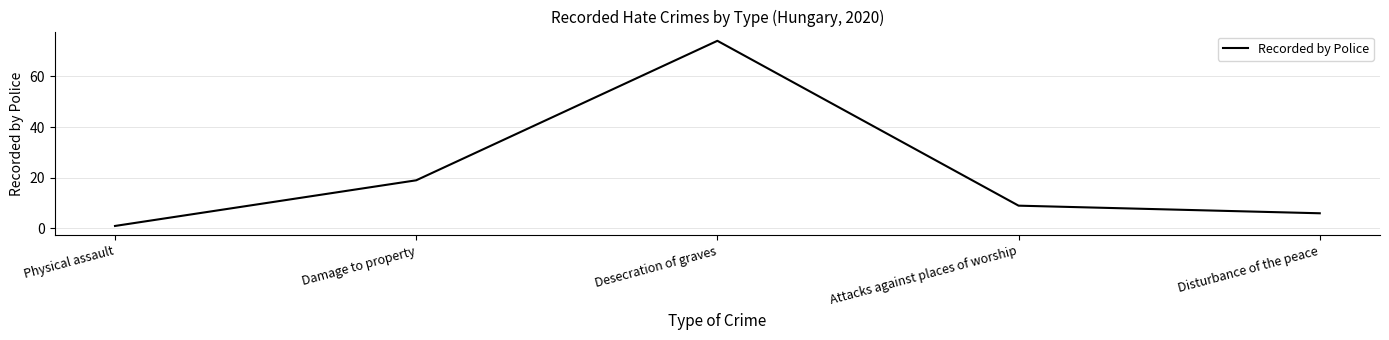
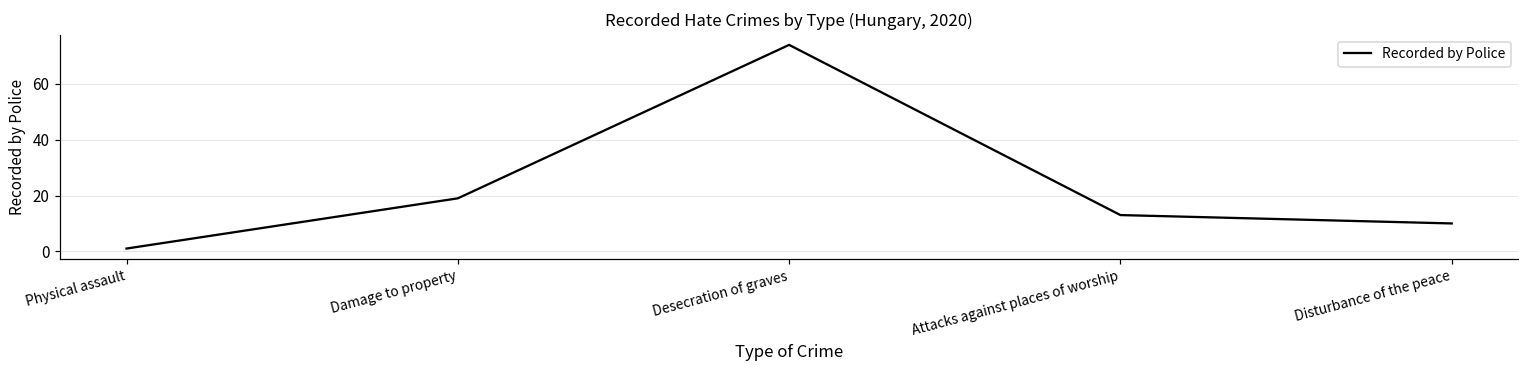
  {
    "Physical assault": 1,
    "Damage to property": 19,
    "Desecration of graves": 74,
-   "Attacks against places of worship": 9,
-   "Disturbance of the peace": 6
+   "Attacks against places of worship": 13,
+   "Disturbance of the peace": 10
  }
